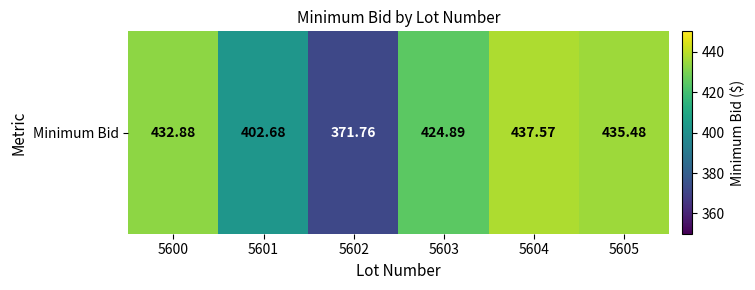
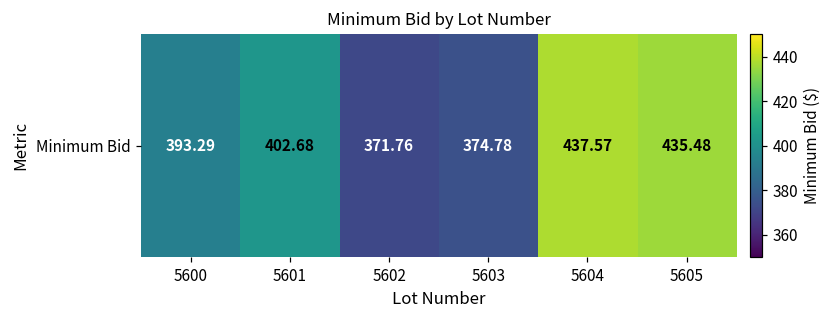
  {
    "Minimum Bid": {
-     "5600": 432.88,
+     "5600": 393.29,
      "5601": 402.68,
      "5602": 371.76,
-     "5603": 424.89,
+     "5603": 374.78,
      "5604": 437.57,
      "5605": 435.48
    }
  }
